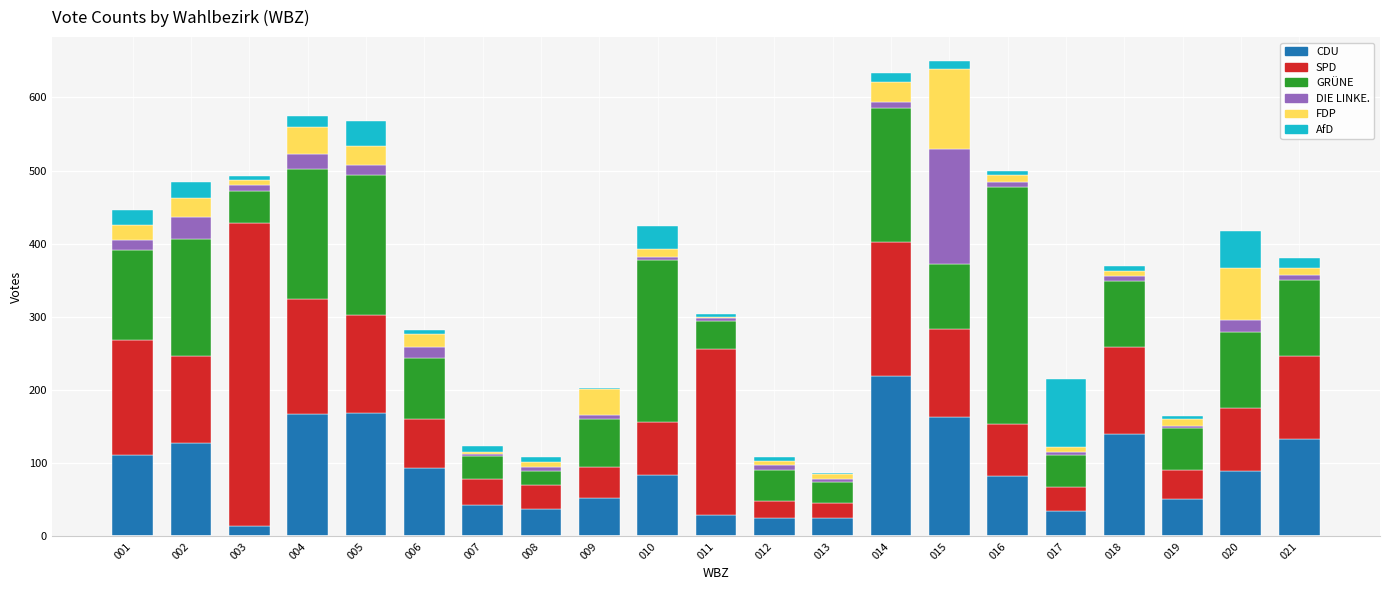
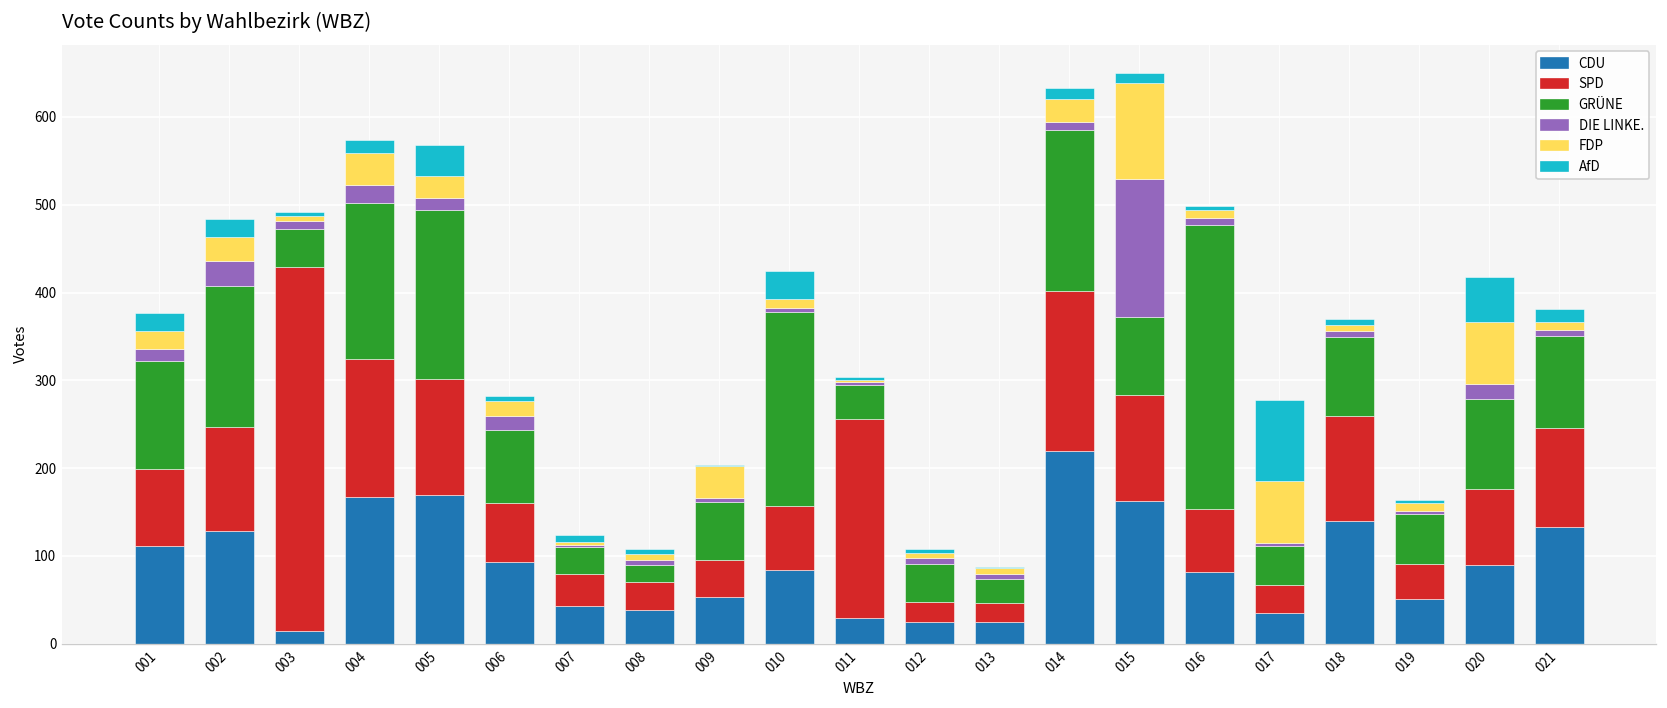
  {
    "SPD": {
-     "001": 160,
+     "001": 90,
      "002": 120,
      "003": 420,
      "004": 160,
      "005": 130,
      "006": 70,
      "007": 40,
      "008": 30,
      "009": 40,
      "010": 70,
      "011": 230,
      "012": 20,
      "013": 20,
      "014": 180,
      "015": 120,
      "016": 70,
      "017": 30,
      "018": 120,
      "019": 40,
      "020": 90,
      "021": 110
    },
    "GRÜNE": {
      "001": 120,
      "002": 160,
      "003": 40,
      "004": 180,
      "005": 190,
      "006": 80,
      "007": 30,
      "008": 20,
      "009": 70,
      "010": 220,
      "011": 40,
      "012": 40,
      "013": 30,
      "014": 180,
      "015": 90,
      "016": 320,
      "017": 40,
      "018": 90,
      "019": 60,
      "020": 100,
      "021": 110
    },
    "DIE LINKE.": {
      "001": 10,
      "002": 30,
      "003": 10,
      "004": 20,
      "005": 10,
      "006": 20,
      "008": 10,
      "009": 10,
      "010": 0,
      "012": 10,
      "013": 10,
      "014": 10,
      "015": 160,
      "016": 10,
      "017": 0,
      "018": 10,
      "020": 20,
      "021": 10
    },
    "FDP": {
      "001": 20,
      "002": 30,
      "003": 10,
      "004": 40,
      "005": 30,
      "006": 20,
      "007": 0,
      "008": 10,
      "009": 40,
      "010": 10,
      "012": 10,
      "013": 10,
      "014": 30,
      "015": 110,
      "016": 10,
-     "017": 10,
+     "017": 70,
      "018": 10,
      "019": 10,
      "020": 70,
      "021": 10
    },
    "AfD": {
      "001": 20,
      "002": 20,
      "003": 10,
      "004": 20,
      "005": 40,
      "006": 10,
      "007": 10,
      "008": 10,
      "010": 30,
      "011": 0,
      "012": 10,
      "014": 10,
      "015": 10,
      "016": 10,
      "017": 90,
      "018": 10,
      "019": 0,
      "020": 50,
      "021": 10
    }
  }
